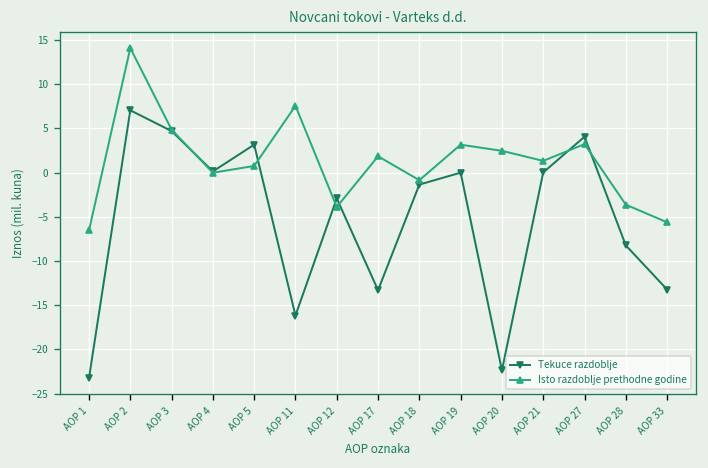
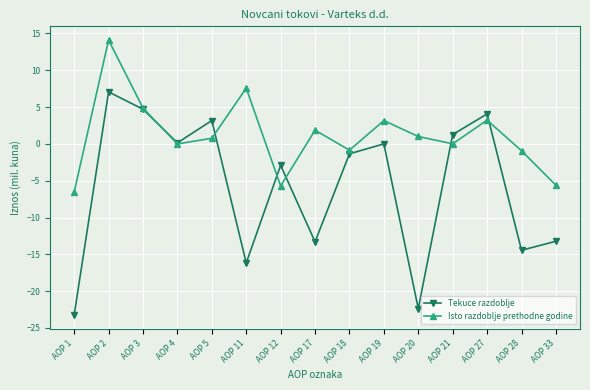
  {
    "Tekuce razdoblje": {
      "AOP 1": -23,
      "AOP 2": 7,
      "AOP 5": 3,
      "AOP 11": -16,
      "AOP 12": -3,
      "AOP 17": -13,
      "AOP 18": -1,
      "AOP 19": 0,
      "AOP 20": -22,
-     "AOP 21": 0,
+     "AOP 21": 1,
      "AOP 27": 4,
-     "AOP 28": -8,
+     "AOP 28": -14,
      "AOP 33": -13
    },
    "Isto razdoblje prethodne godine": {
      "AOP 1": -7,
      "AOP 2": 14,
      "AOP 5": 1,
      "AOP 11": 8,
-     "AOP 12": -4,
+     "AOP 12": -6,
      "AOP 17": 2,
      "AOP 18": -1,
      "AOP 19": 3,
-     "AOP 20": 2,
-     "AOP 21": 1,
+     "AOP 20": 1,
+     "AOP 21": 0,
      "AOP 27": 3,
-     "AOP 28": -4,
+     "AOP 28": -1,
      "AOP 33": -6
    }
  }
